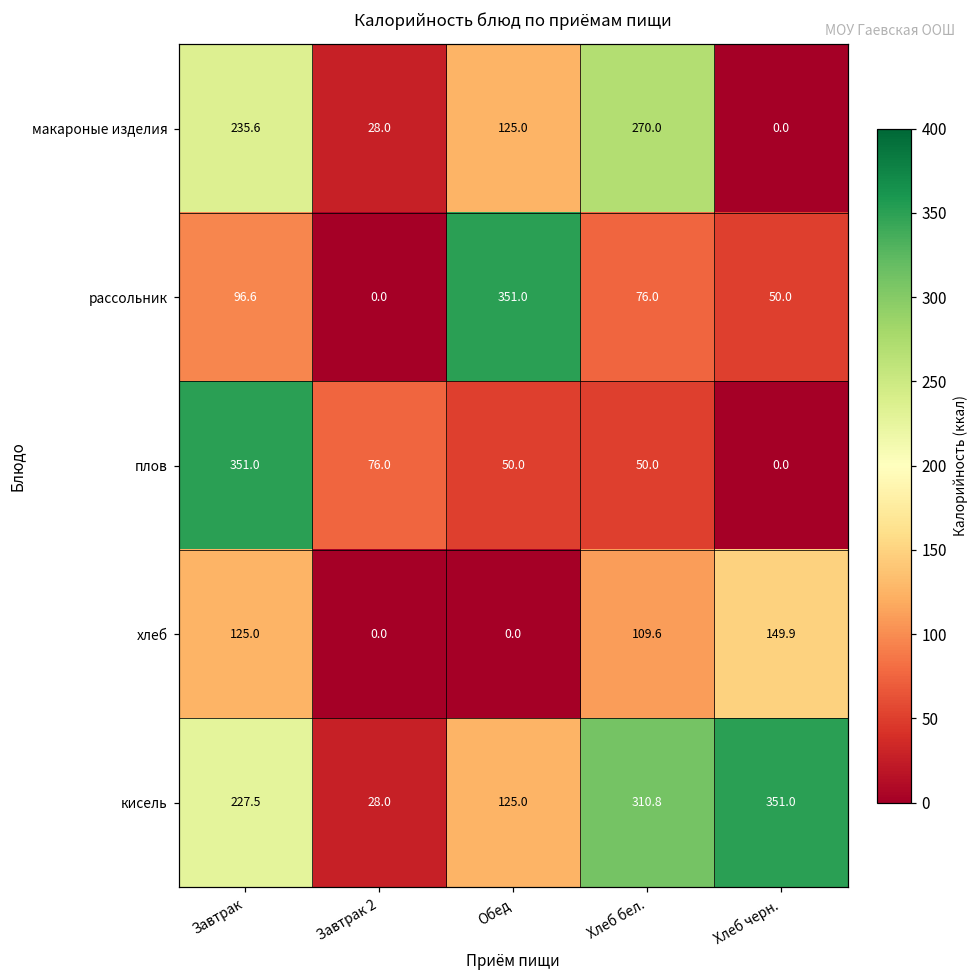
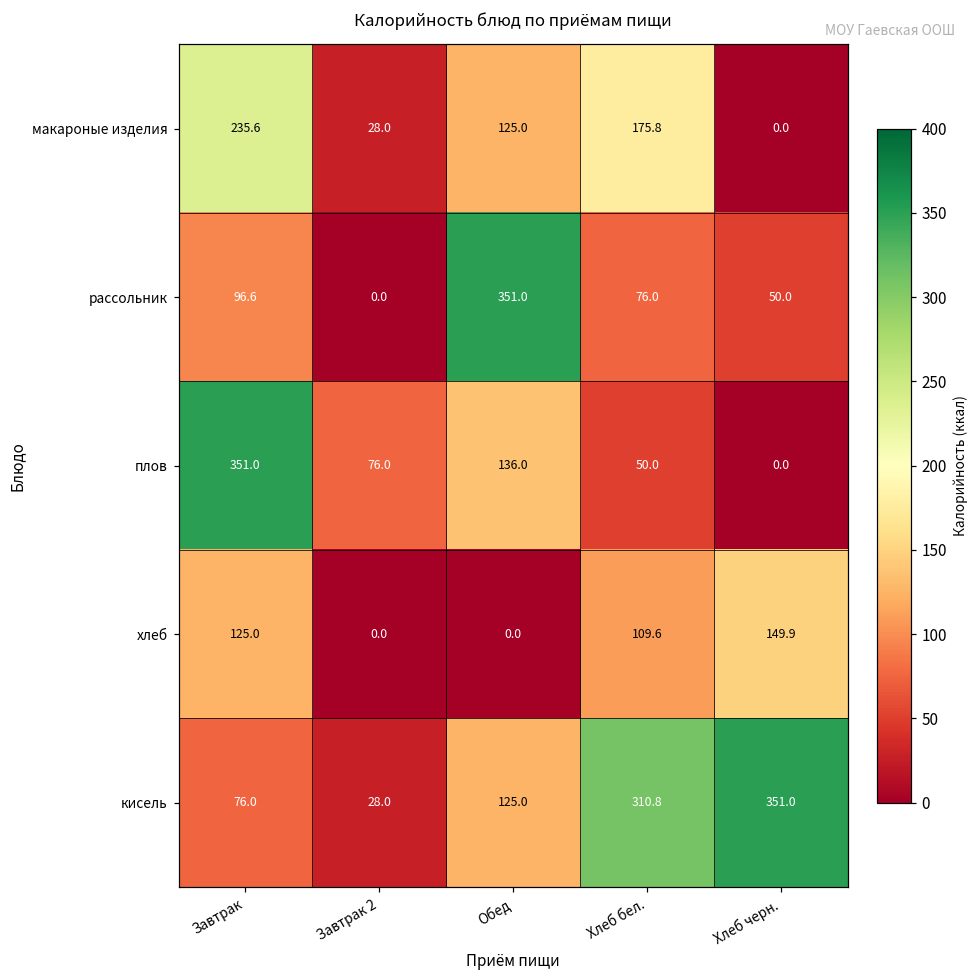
  {
    "макароные изделия": {
      "Завтрак": 235.6,
      "Завтрак 2": 28.0,
      "Обед": 125.0,
-     "Хлеб бел.": 270.0,
+     "Хлеб бел.": 175.8,
      "Хлеб черн.": 0.0
    },
    "рассольник": {
      "Завтрак": 96.6,
      "Завтрак 2": 0.0,
      "Обед": 351.0,
      "Хлеб бел.": 76.0,
      "Хлеб черн.": 50.0
    },
    "плов": {
      "Завтрак": 351.0,
      "Завтрак 2": 76.0,
-     "Обед": 50.0,
+     "Обед": 136.0,
      "Хлеб бел.": 50.0,
      "Хлеб черн.": 0.0
    },
    "хлеб": {
      "Завтрак": 125.0,
      "Завтрак 2": 0.0,
      "Обед": 0.0,
      "Хлеб бел.": 109.6,
      "Хлеб черн.": 149.9
    },
    "кисель": {
-     "Завтрак": 227.5,
+     "Завтрак": 76.0,
      "Завтрак 2": 28.0,
      "Обед": 125.0,
      "Хлеб бел.": 310.8,
      "Хлеб черн.": 351.0
    }
  }
